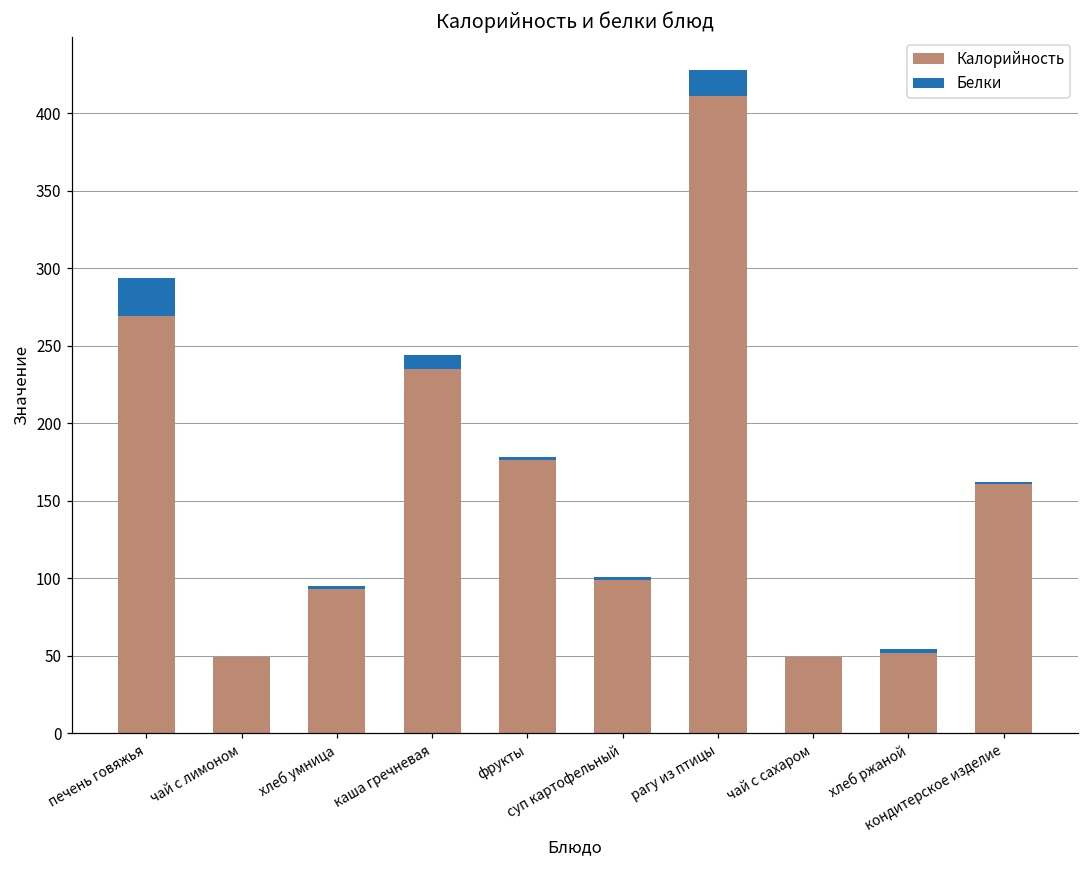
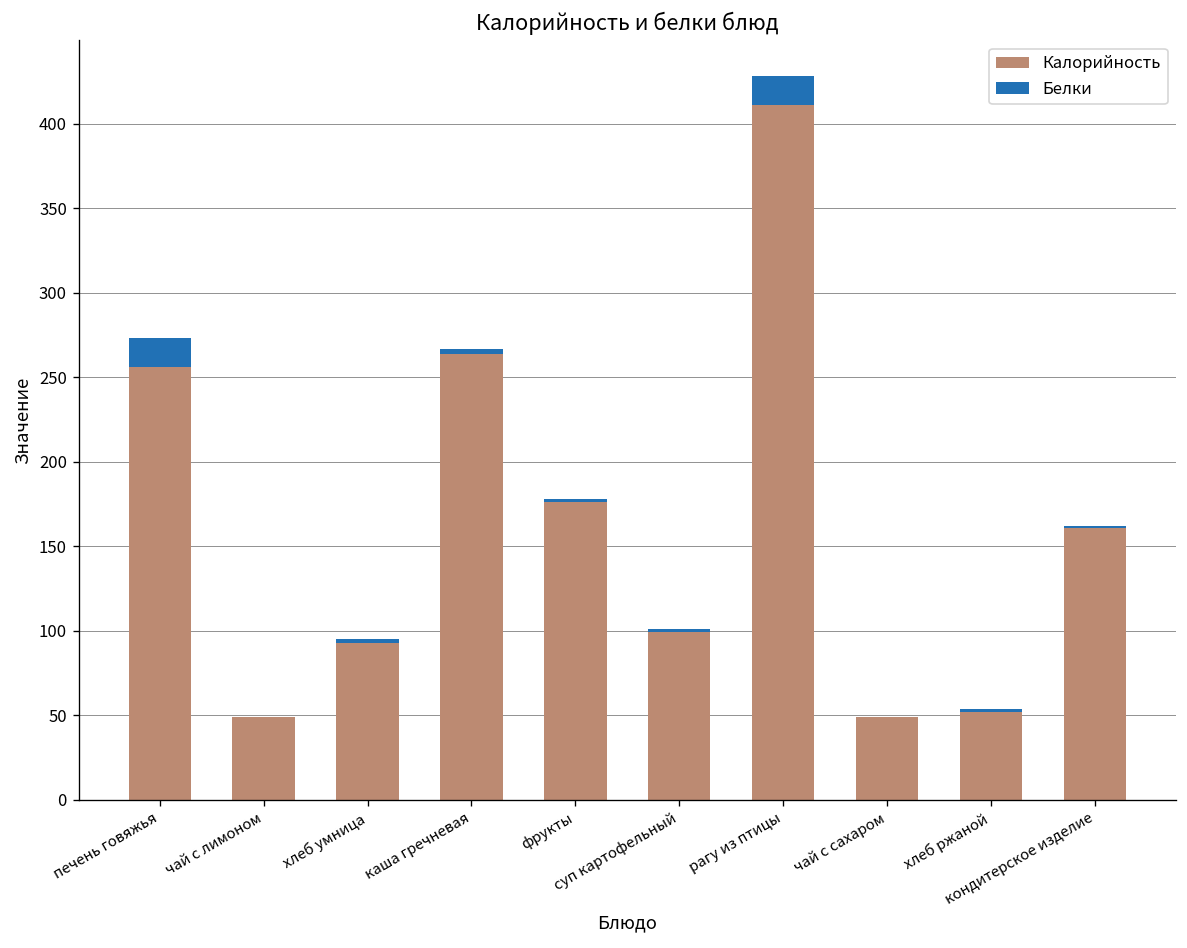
  {
    "Калорийность": {
-     "печень говяжья": 269,
+     "печень говяжья": 256,
      "чай с лимоном": 49,
      "хлеб умница": 93,
-     "каша гречневая": 235,
+     "каша гречневая": 264,
      "фрукты": 176,
      "суп картофельный": 99,
      "рагу из птицы": 411,
      "чай с сахаром": 49,
      "хлеб ржаной": 52,
      "кондитерское изделие": 161
    },
    "Белки": {
-     "печень говяжья": 25,
+     "печень говяжья": 17,
      "чай с лимоном": 0,
      "хлеб умница": 2,
-     "каша гречневая": 9,
+     "каша гречневая": 3,
      "фрукты": 2,
      "суп картофельный": 2,
      "рагу из птицы": 17,
      "чай с сахаром": 0,
      "хлеб ржаной": 2
    }
  }
